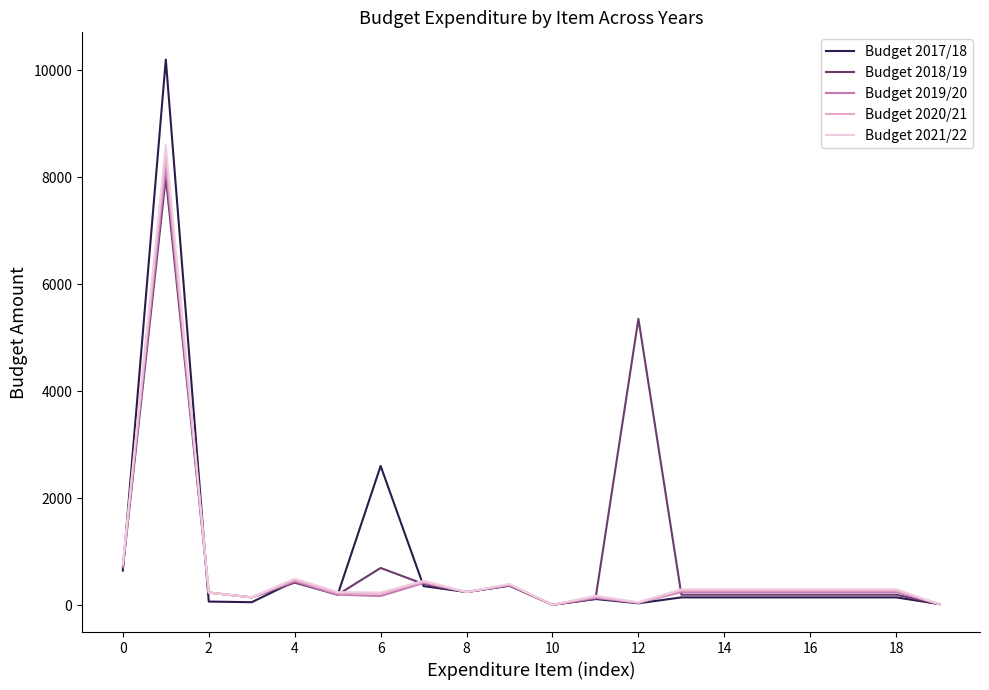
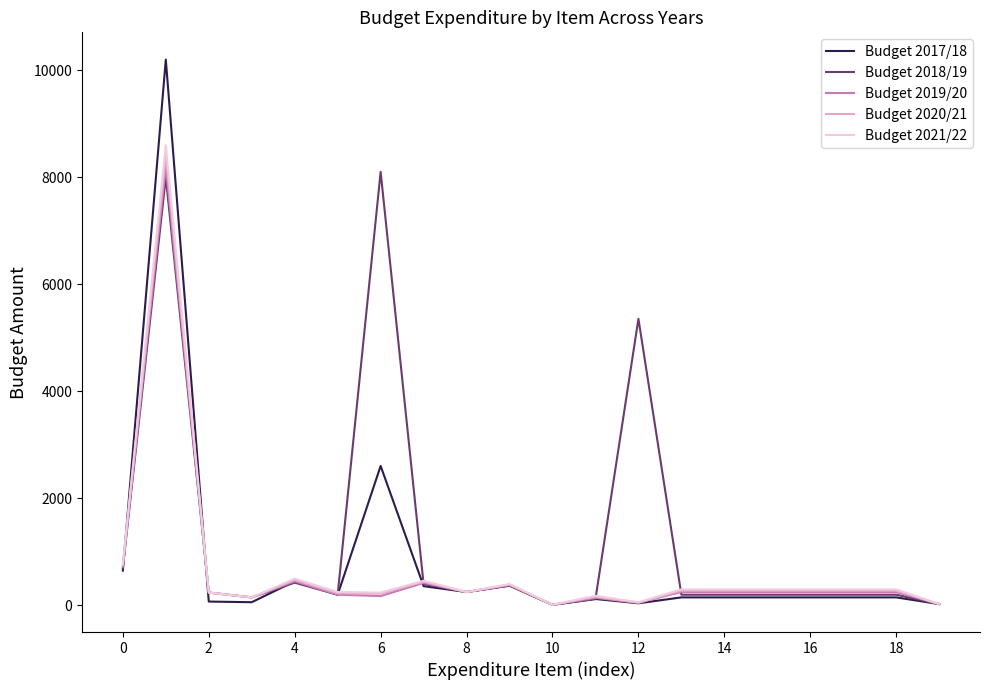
  {
    "Budget 2017/18": {
      "0": 700,
      "2": 100,
      "6": 2600,
      "14": 200,
      "16": 200,
      "18": 200
    },
    "Budget 2018/19": {
-     "6": 700,
+     "6": 8100,
      "12": 5400,
      "14": 200,
      "16": 200,
      "18": 200
    }
  }
